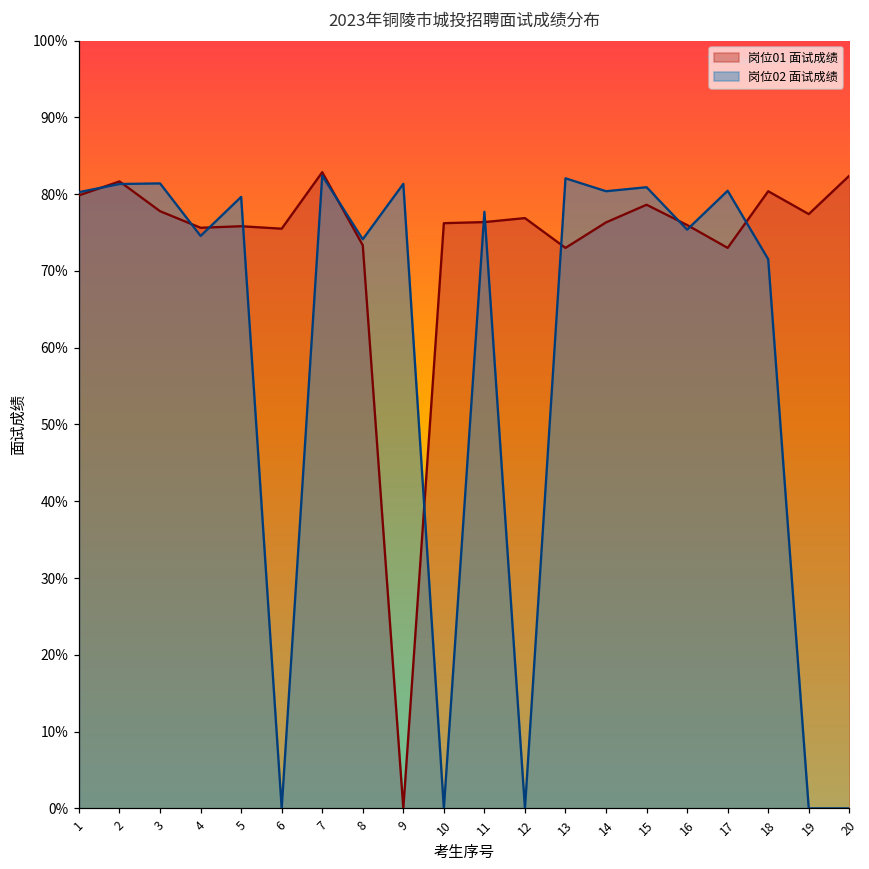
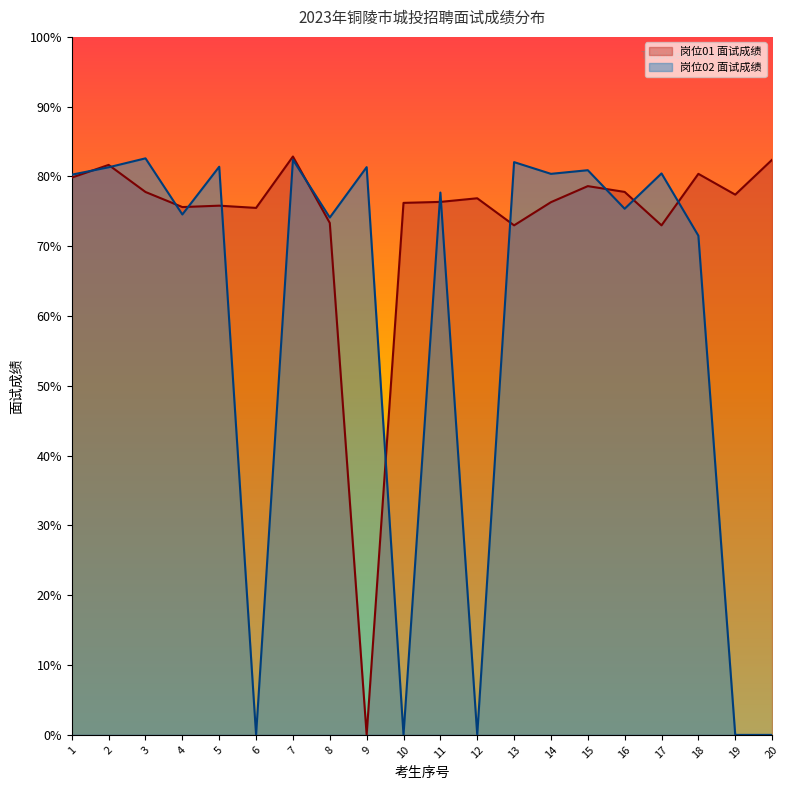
  {
    "岗位01 面试成绩": {
      "1": "80%",
      "3": "78%",
      "4": "76%",
      "5": "76%",
      "6": "76%",
      "7": "83%",
      "8": "73%",
      "9": "0%",
      "10": "76%",
      "11": "76%",
      "12": "77%",
      "13": "73%",
      "14": "76%",
      "15": "79%",
-     "16": "76%",
+     "16": "78%",
      "17": "73%",
      "18": "80%",
      "19": "77%",
      "20": "82%"
    },
    "岗位02 面试成绩": {
      "1": "80%",
-     "3": "81%",
+     "3": "83%",
      "4": "75%",
-     "5": "80%",
+     "5": "81%",
      "6": "0%",
      "7": "82%",
      "8": "74%",
      "9": "81%",
      "10": "0%",
      "11": "78%",
      "12": "0%",
      "13": "82%",
      "14": "80%",
      "15": "81%",
      "16": "75%",
      "17": "80%",
      "18": "72%",
      "19": "0%",
      "20": "0%"
    }
  }
